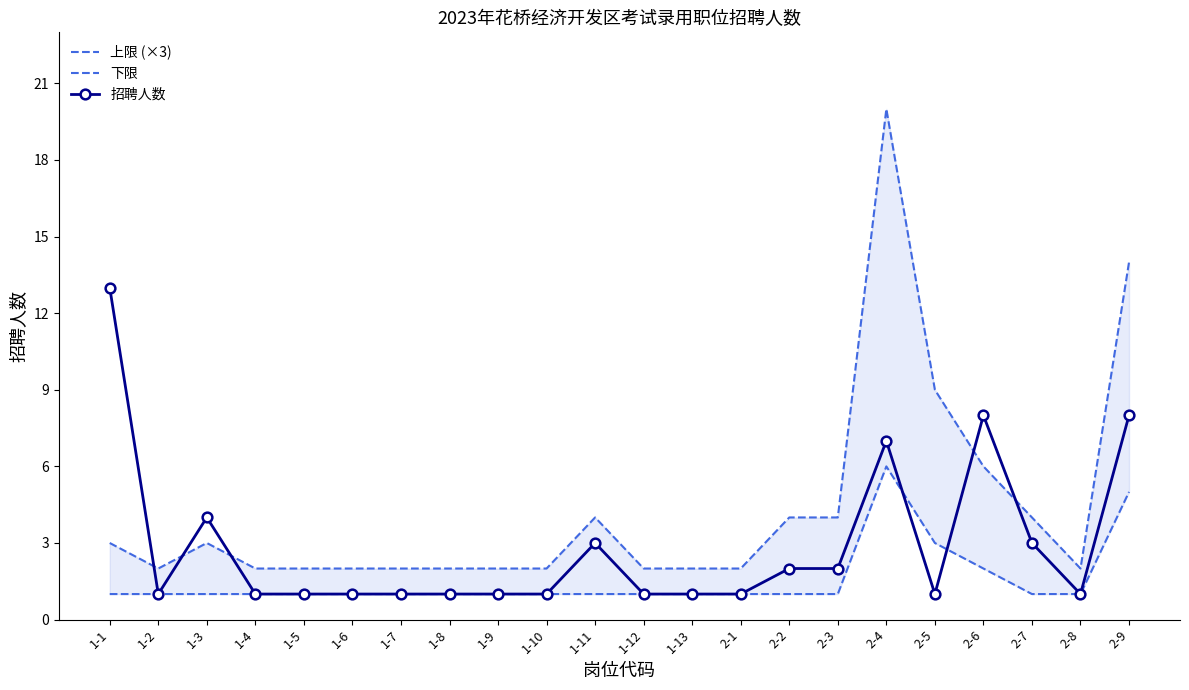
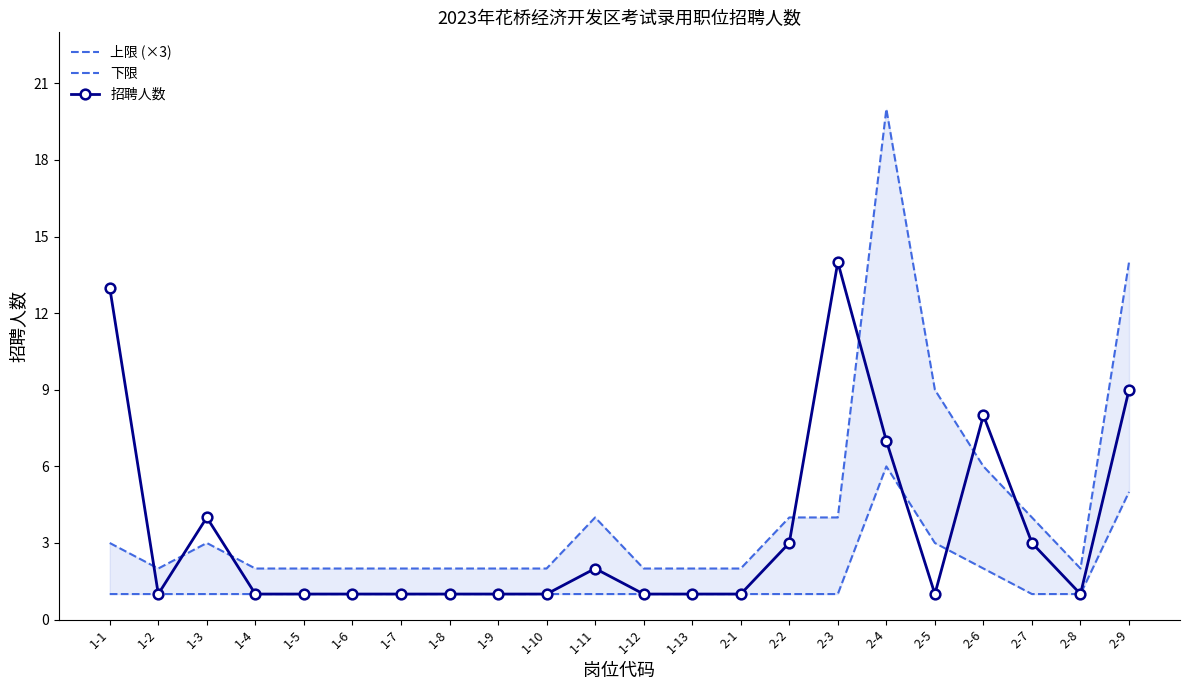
  {
    "招聘人数": {
      "1-1": 13,
      "1-3": 4,
-     "1-11": 3,
-     "2-2": 2,
-     "2-3": 2,
+     "1-11": 2,
+     "2-2": 3,
+     "2-3": 14,
      "2-4": 7,
      "2-5": 1,
      "2-6": 8,
      "2-7": 3,
-     "2-9": 8
+     "2-9": 9
    }
  }
